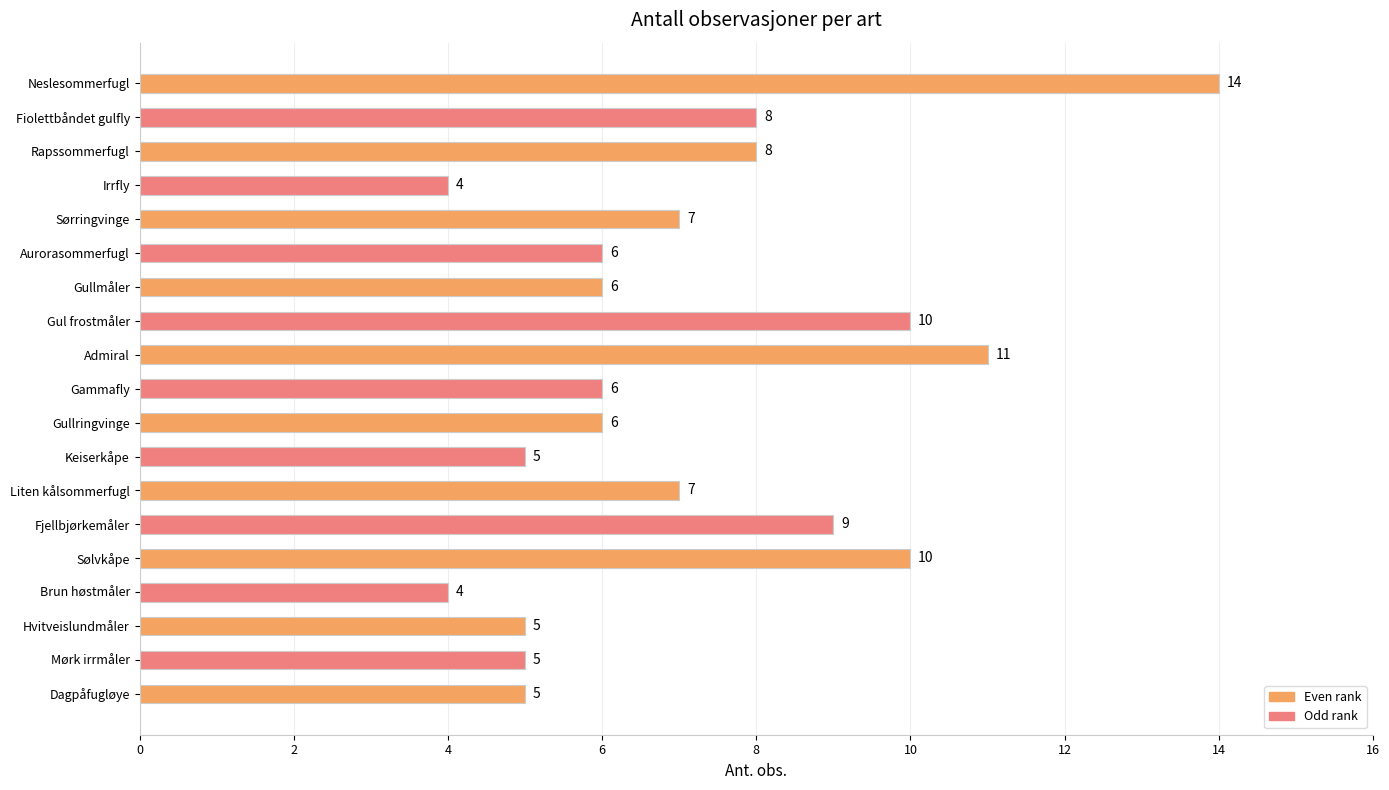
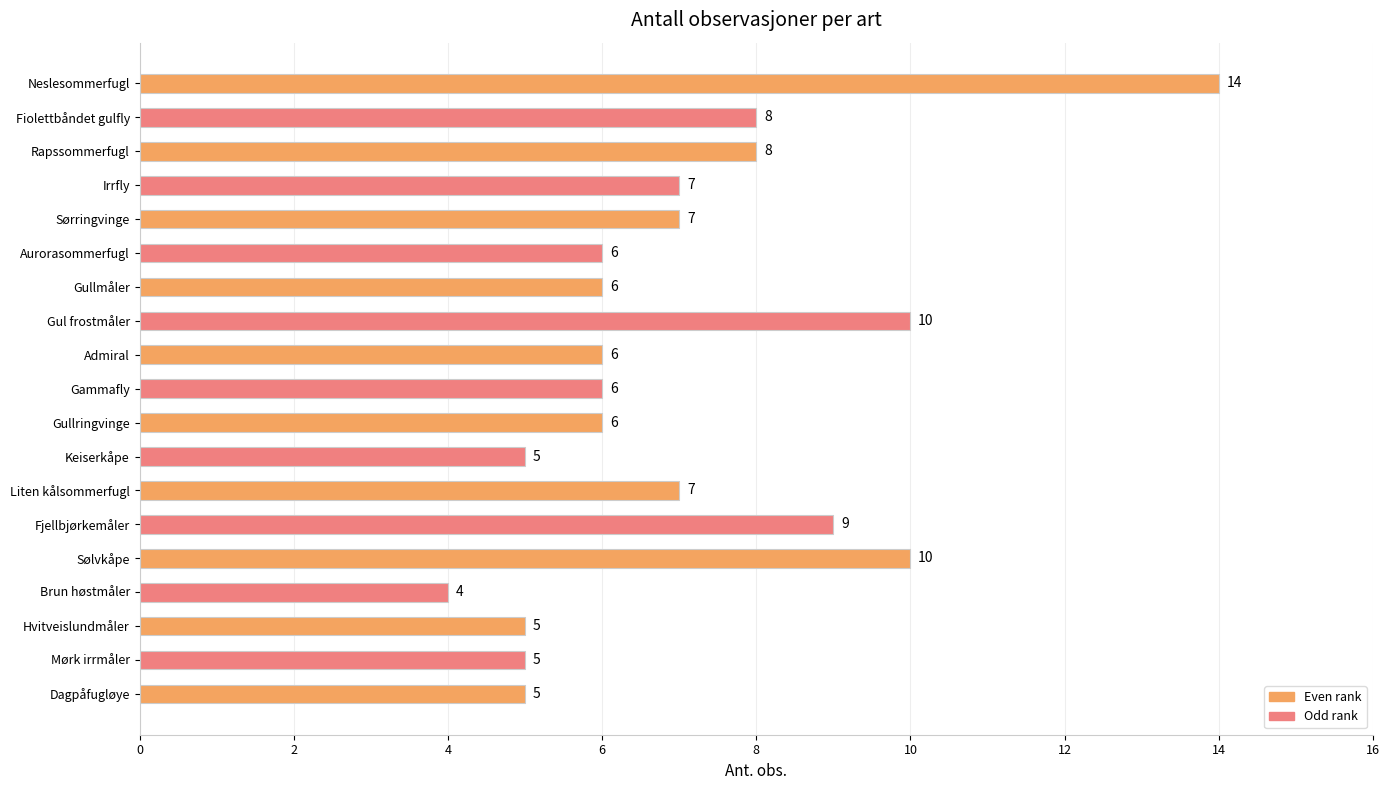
  {
    "Neslesommerfugl": 14,
    "Fiolettbåndet gulfly": 8,
    "Rapssommerfugl": 8,
-   "Irrfly": 4,
+   "Irrfly": 7,
    "Sørringvinge": 7,
    "Aurorasommerfugl": 6,
    "Gullmåler": 6,
    "Gul frostmåler": 10,
-   "Admiral": 11,
+   "Admiral": 6,
    "Gammafly": 6,
    "Gullringvinge": 6,
    "Keiserkåpe": 5,
    "Liten kålsommerfugl": 7,
    "Fjellbjørkemåler": 9,
    "Sølvkåpe": 10,
    "Brun høstmåler": 4,
    "Hvitveislundmåler": 5,
    "Mørk irrmåler": 5,
    "Dagpåfugløye": 5
  }
